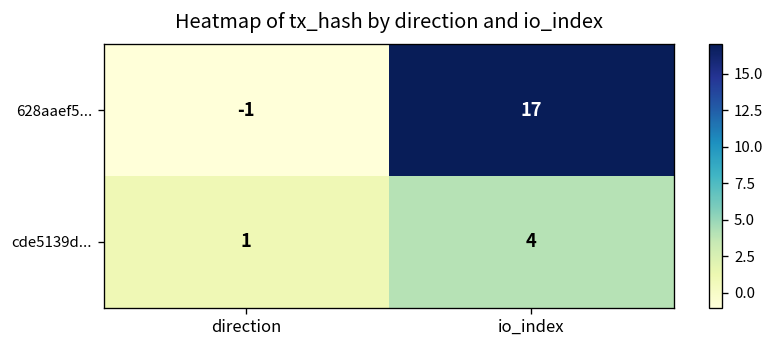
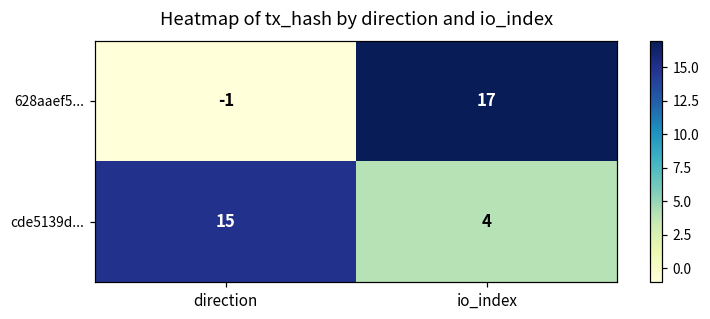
  {
    "628aaef5...": {
      "direction": -1,
      "io_index": 17
    },
    "cde5139d...": {
-     "direction": 1,
+     "direction": 15,
      "io_index": 4
    }
  }
